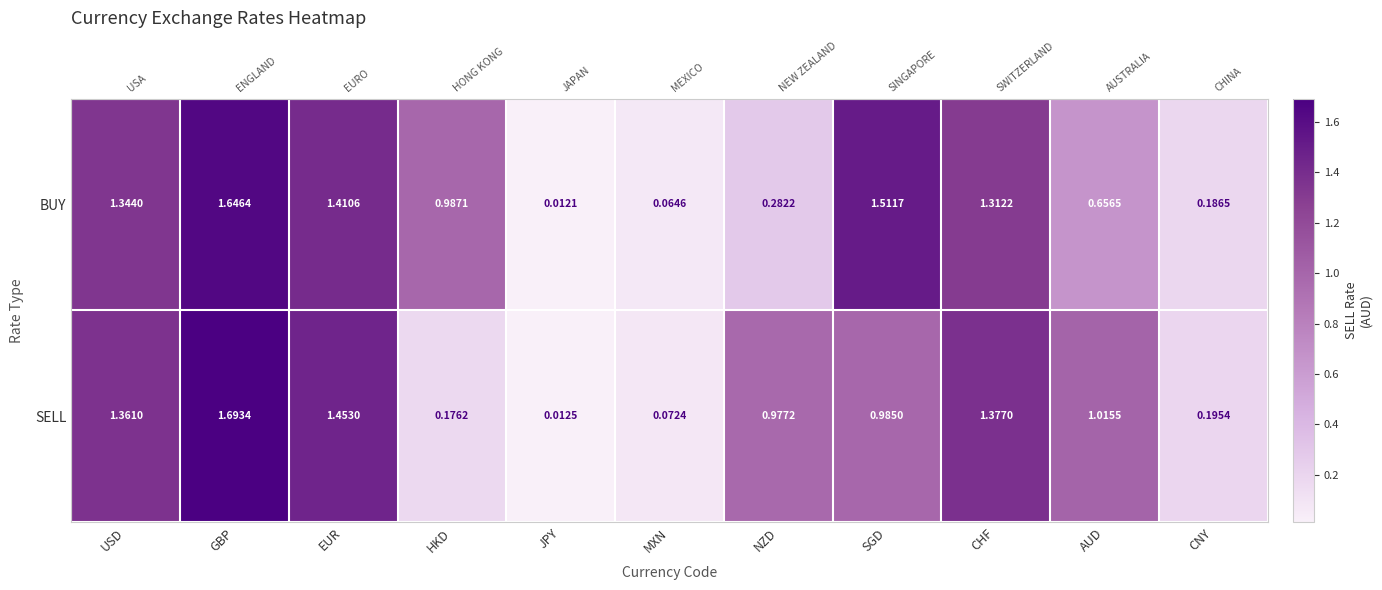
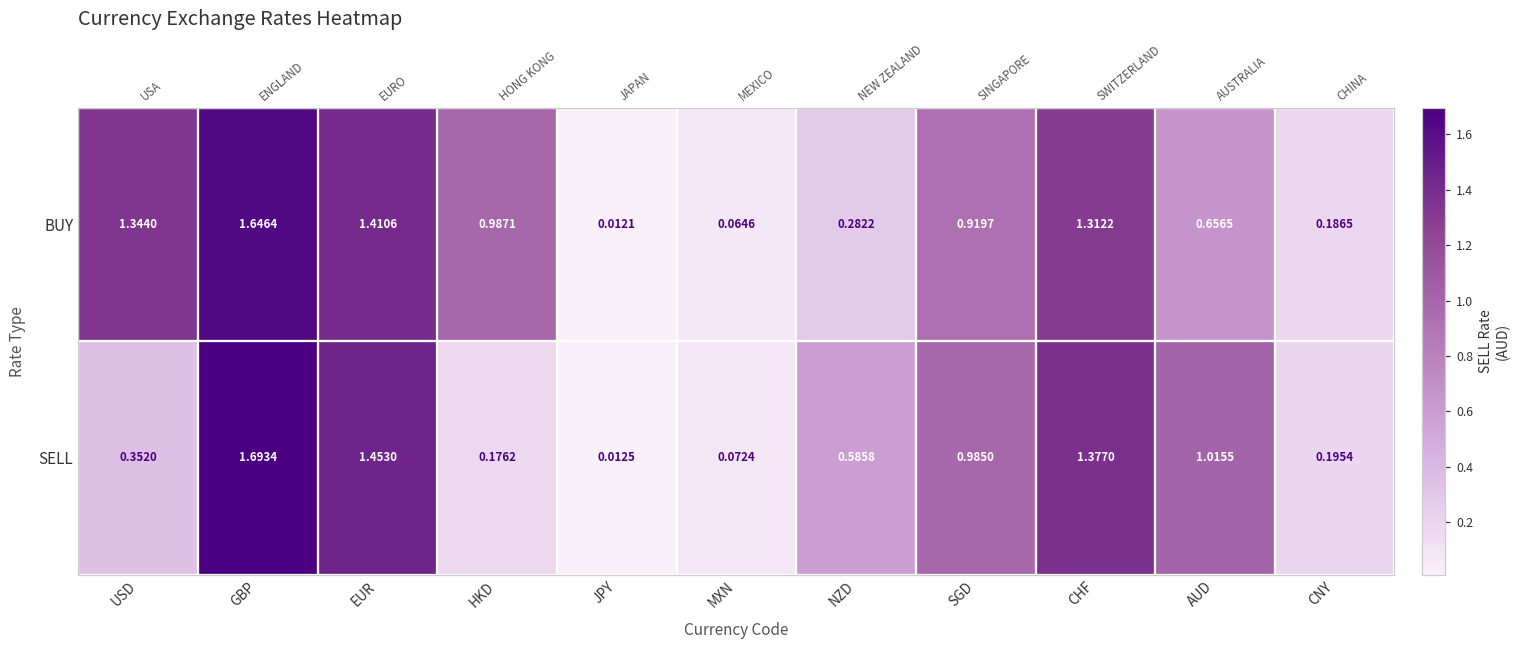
  {
    "BUY": {
      "USD": 1.3440,
      "GBP": 1.6464,
      "EUR": 1.4106,
      "HKD": 0.9871,
      "JPY": 0.0121,
      "MXN": 0.0646,
      "NZD": 0.2822,
-     "SGD": 1.5117,
+     "SGD": 0.9197,
      "CHF": 1.3122,
      "AUD": 0.6565,
      "CNY": 0.1865
    },
    "SELL": {
-     "USD": 1.3610,
+     "USD": 0.3520,
      "GBP": 1.6934,
      "EUR": 1.4530,
      "HKD": 0.1762,
      "JPY": 0.0125,
      "MXN": 0.0724,
-     "NZD": 0.9772,
+     "NZD": 0.5858,
      "SGD": 0.9850,
      "CHF": 1.3770,
      "AUD": 1.0155,
      "CNY": 0.1954
    }
  }
